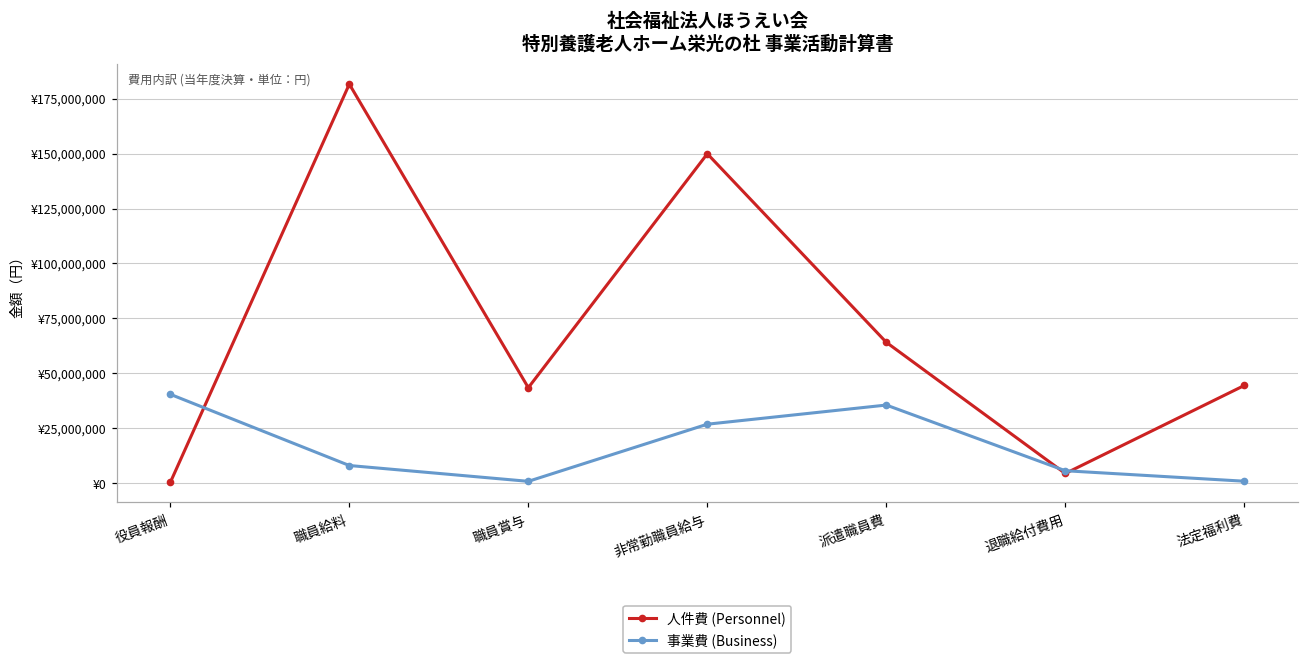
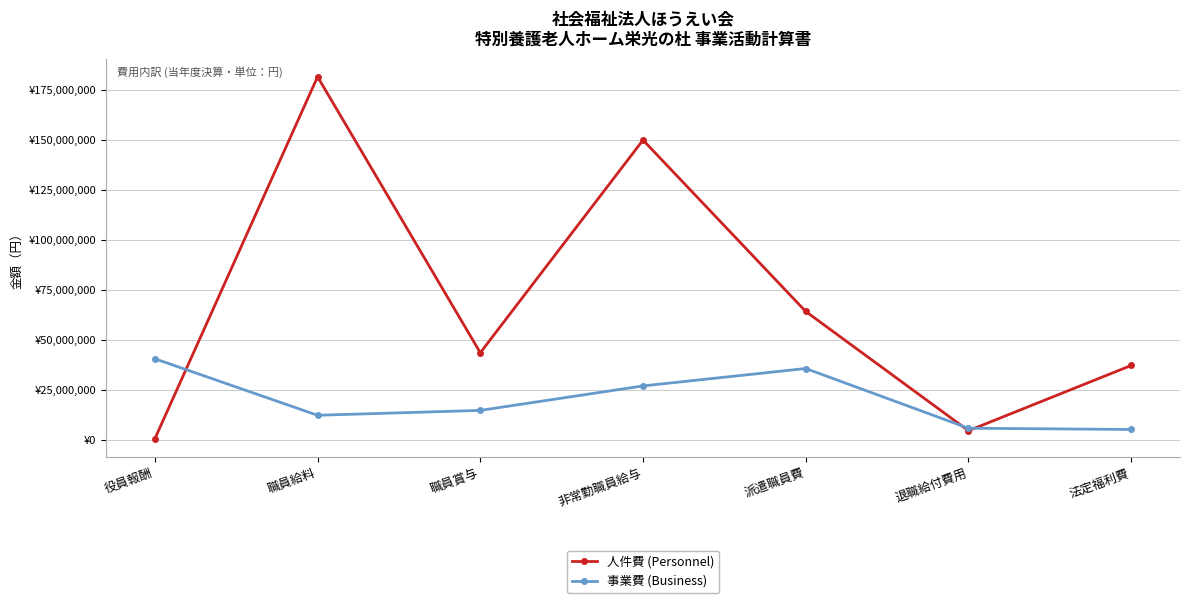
  {
    "人件費 (Personnel)": {
      "役員報酬": "¥0",
      "職員給料": "¥182,000,000",
      "職員賞与": "¥44,000,000",
      "非常勤職員給与": "¥150,000,000",
      "派遣職員費": "¥64,000,000",
-     "法定福利費": "¥45,000,000"
+     "法定福利費": "¥37,000,000"
    },
    "事業費 (Business)": {
      "役員報酬": "¥41,000,000",
-     "職員給料": "¥8,000,000",
-     "職員賞与": "¥1,000,000",
+     "職員給料": "¥12,000,000",
+     "職員賞与": "¥15,000,000",
      "非常勤職員給与": "¥27,000,000",
      "派遣職員費": "¥36,000,000",
-     "法定福利費": "¥1,000,000"
+     "法定福利費": "¥5,000,000"
    }
  }
